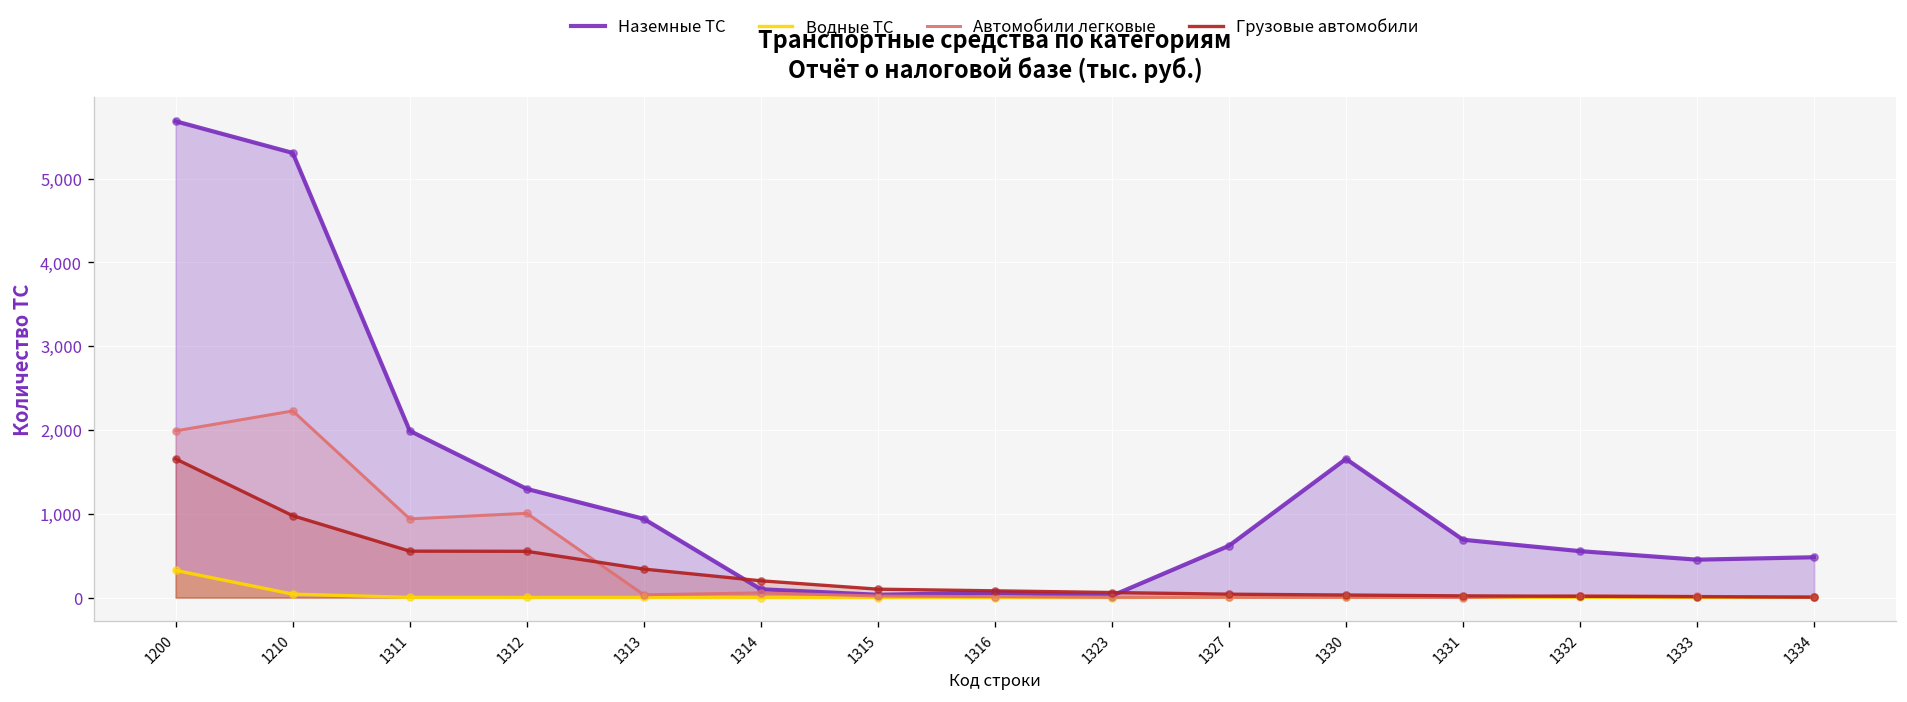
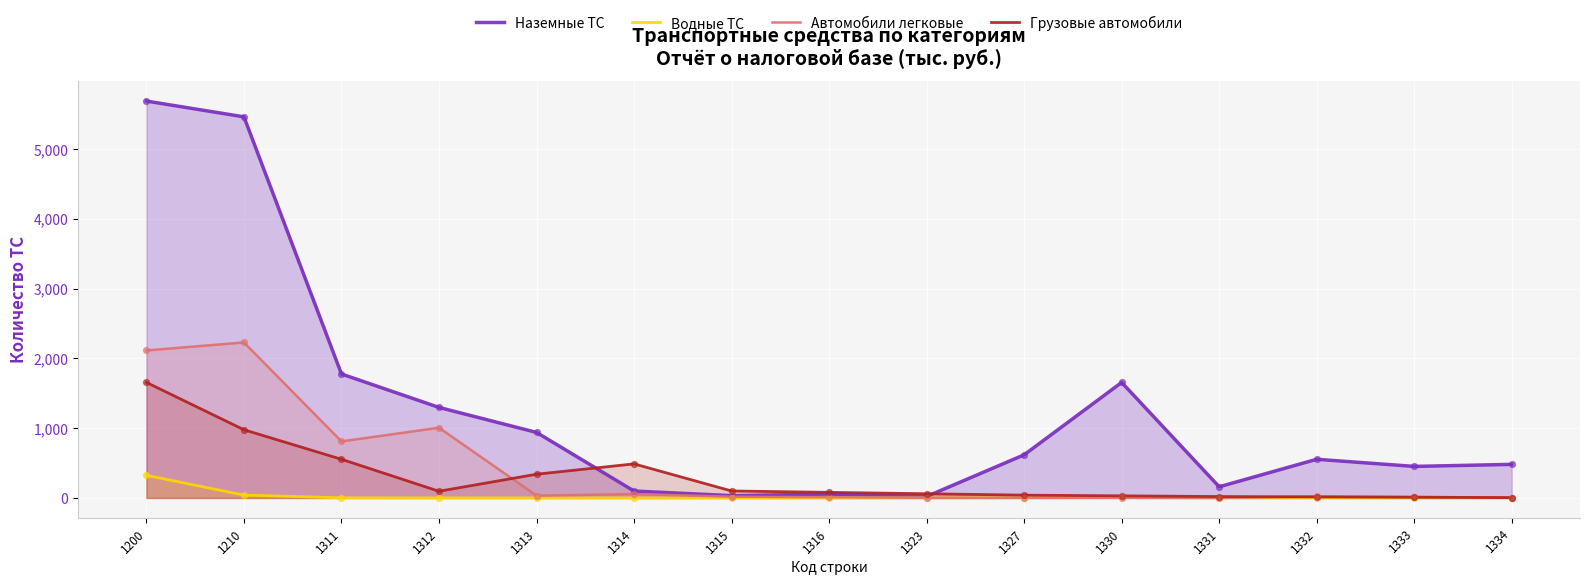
  {
    "Наземные ТС": {
      "1200": "5,700",
-     "1210": "5,300",
-     "1311": "2,000",
+     "1210": "5,500",
+     "1311": "1,800",
      "1312": "1,300",
      "1313": "900",
      "1314": "100",
      "1327": "600",
      "1330": "1,700",
-     "1331": "700",
+     "1331": "200",
      "1332": "600",
      "1333": "500",
      "1334": "500"
    },
    "Водные ТС": {
      "1200": "300",
      "1210": "0",
      "1311": "0",
      "1312": "0",
      "1314": "0"
    },
    "Автомобили легковые": {
-     "1200": "2,000",
+     "1200": "2,100",
      "1210": "2,200",
-     "1311": "900",
+     "1311": "800",
      "1312": "1,000",
      "1314": "100"
    },
    "Грузовые автомобили": {
      "1200": "1,700",
      "1210": "1,000",
      "1311": "600",
-     "1312": "600",
+     "1312": "100",
      "1313": "300",
-     "1314": "200",
+     "1314": "500",
      "1315": "100",
      "1323": "100"
    }
  }
